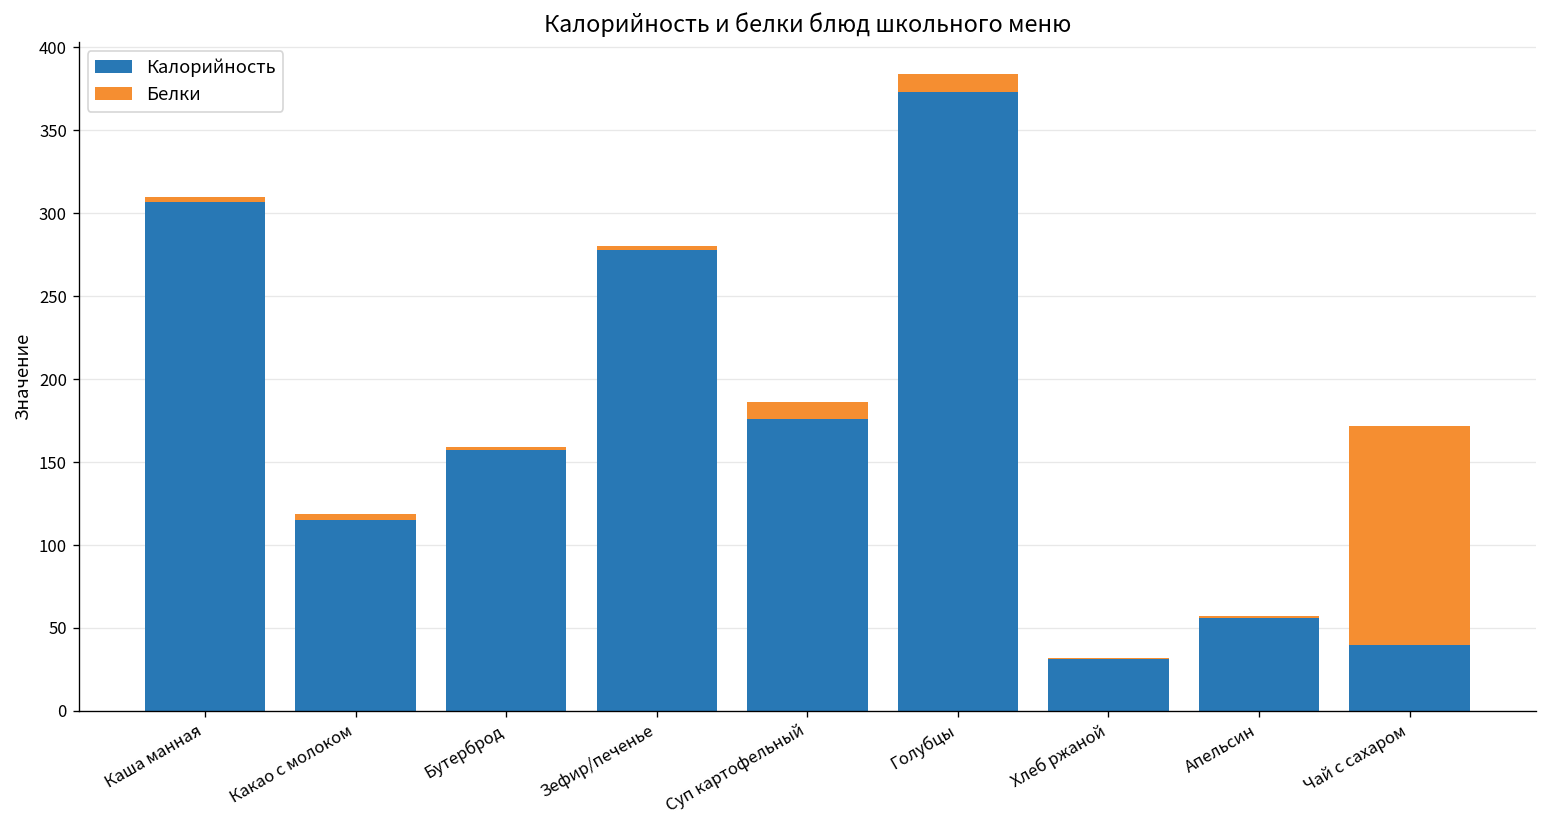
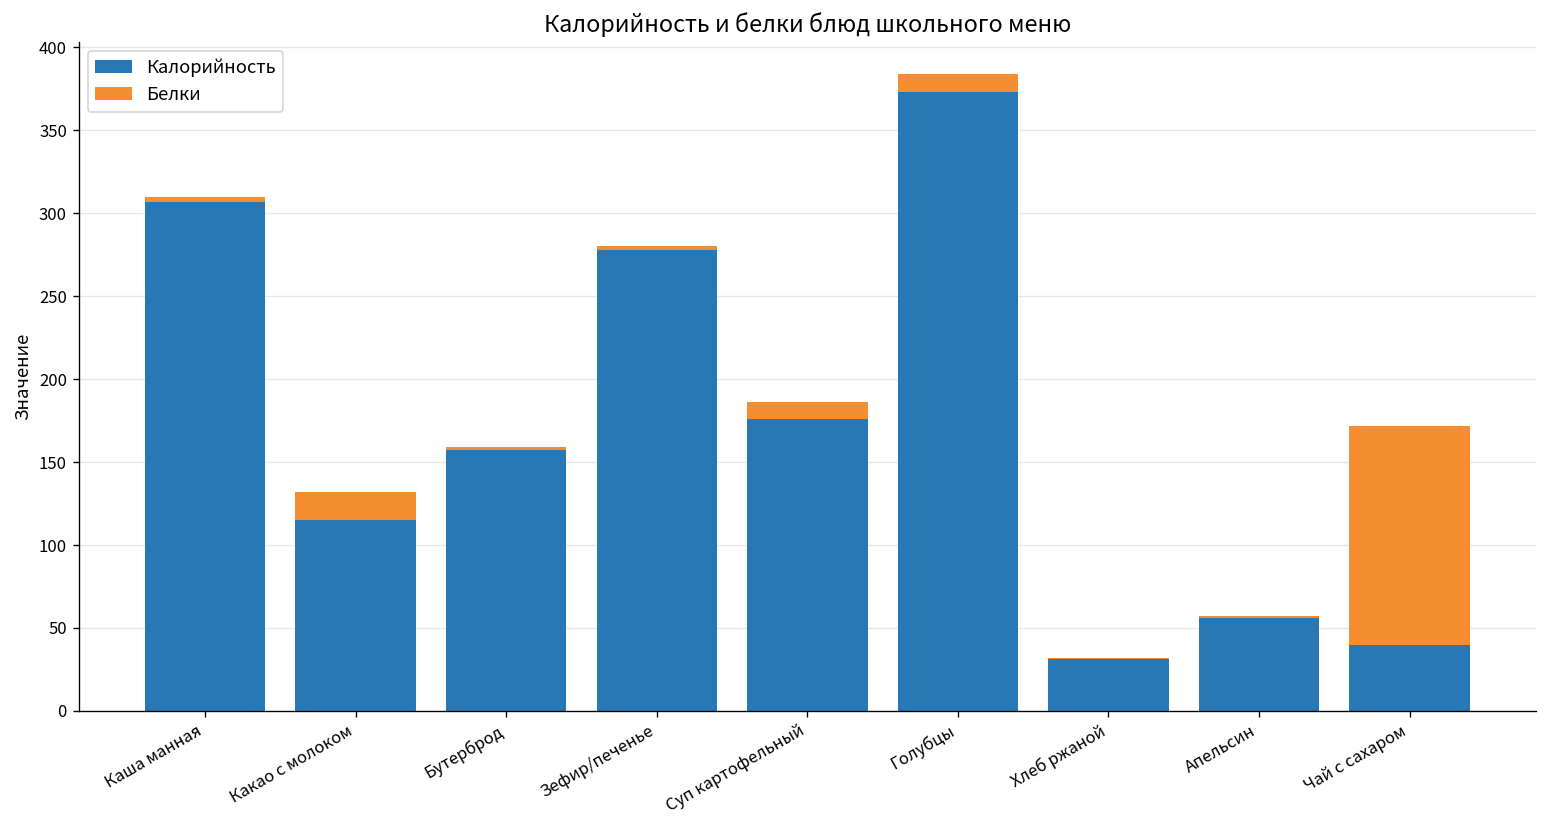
  {
    "Калорийность": {
      "Каша манная": 307,
      "Какао с молоком": 115,
      "Бутерброд": 157,
      "Зефир/печенье": 278,
      "Суп картофельный": 176,
      "Голубцы": 373,
      "Хлеб ржаной": 31,
      "Апельсин": 56,
      "Чай с сахаром": 40
    },
    "Белки": {
      "Каша манная": 3,
-     "Какао с молоком": 4,
+     "Какао с молоком": 17,
      "Бутерброд": 2,
      "Зефир/печенье": 2,
      "Суп картофельный": 10,
      "Голубцы": 11,
      "Чай с сахаром": 132
    }
  }
